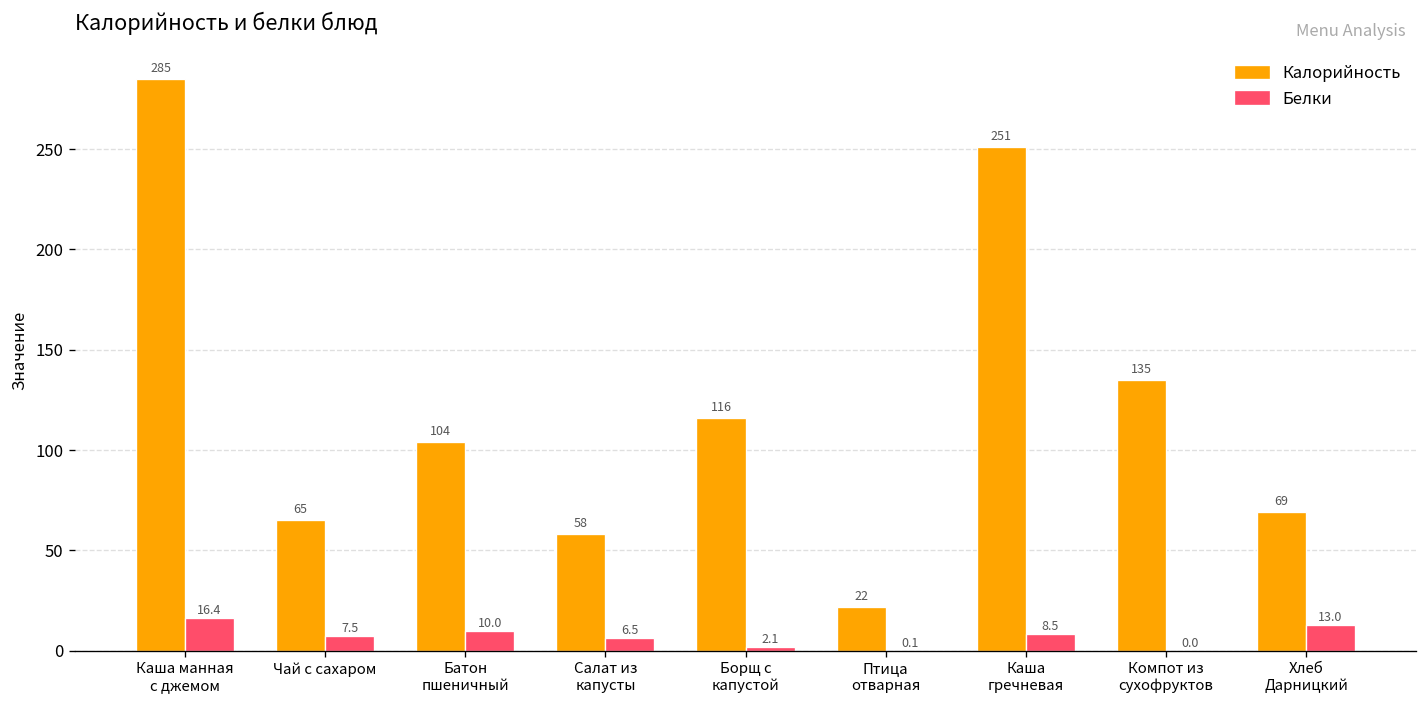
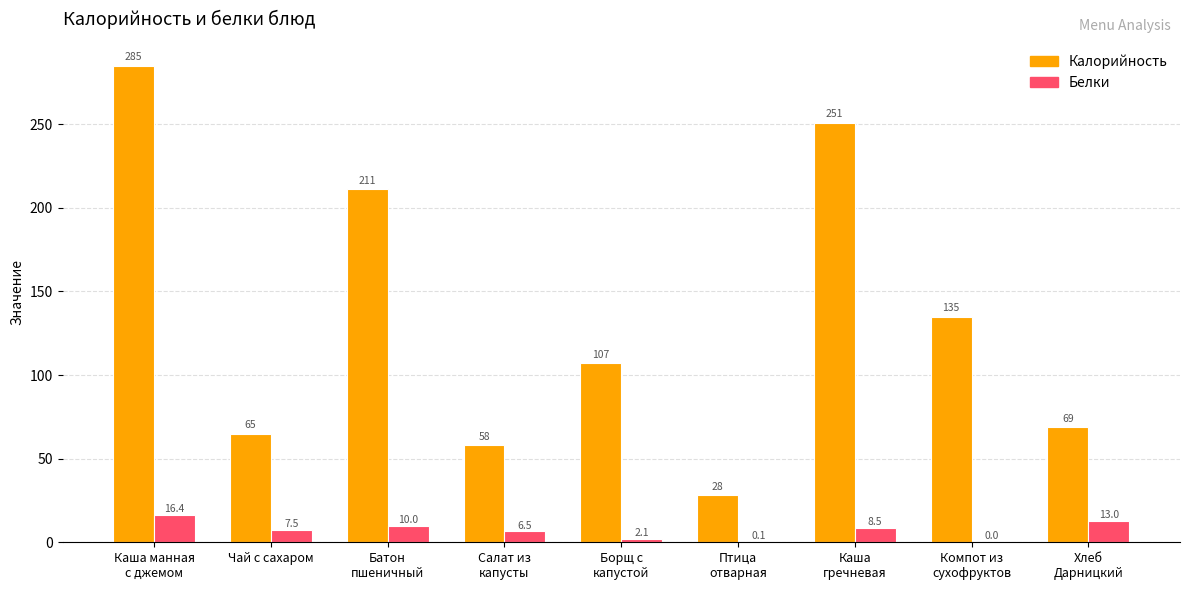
  {
    "Калорийность": {
      "Каша манная с джемом": 285,
      "Чай с сахаром": 65,
-     "Батон пшеничный": 104,
+     "Батон пшеничный": 211,
      "Салат из капусты": 58,
-     "Борщ с капустой": 116,
-     "Птица отварная": 22,
+     "Борщ с капустой": 107,
+     "Птица отварная": 28,
      "Каша гречневая": 251,
      "Компот из сухофруктов": 135,
      "Хлеб Дарницкий": 69
    },
    "Белки": {
      "Каша манная с джемом": 16.4,
      "Чай с сахаром": 7.5,
      "Батон пшеничный": 10.0,
      "Салат из капусты": 6.5,
      "Борщ с капустой": 2.1,
      "Птица отварная": 0.1,
      "Каша гречневая": 8.5,
      "Компот из сухофруктов": 0.0,
      "Хлеб Дарницкий": 13.0
    }
  }
